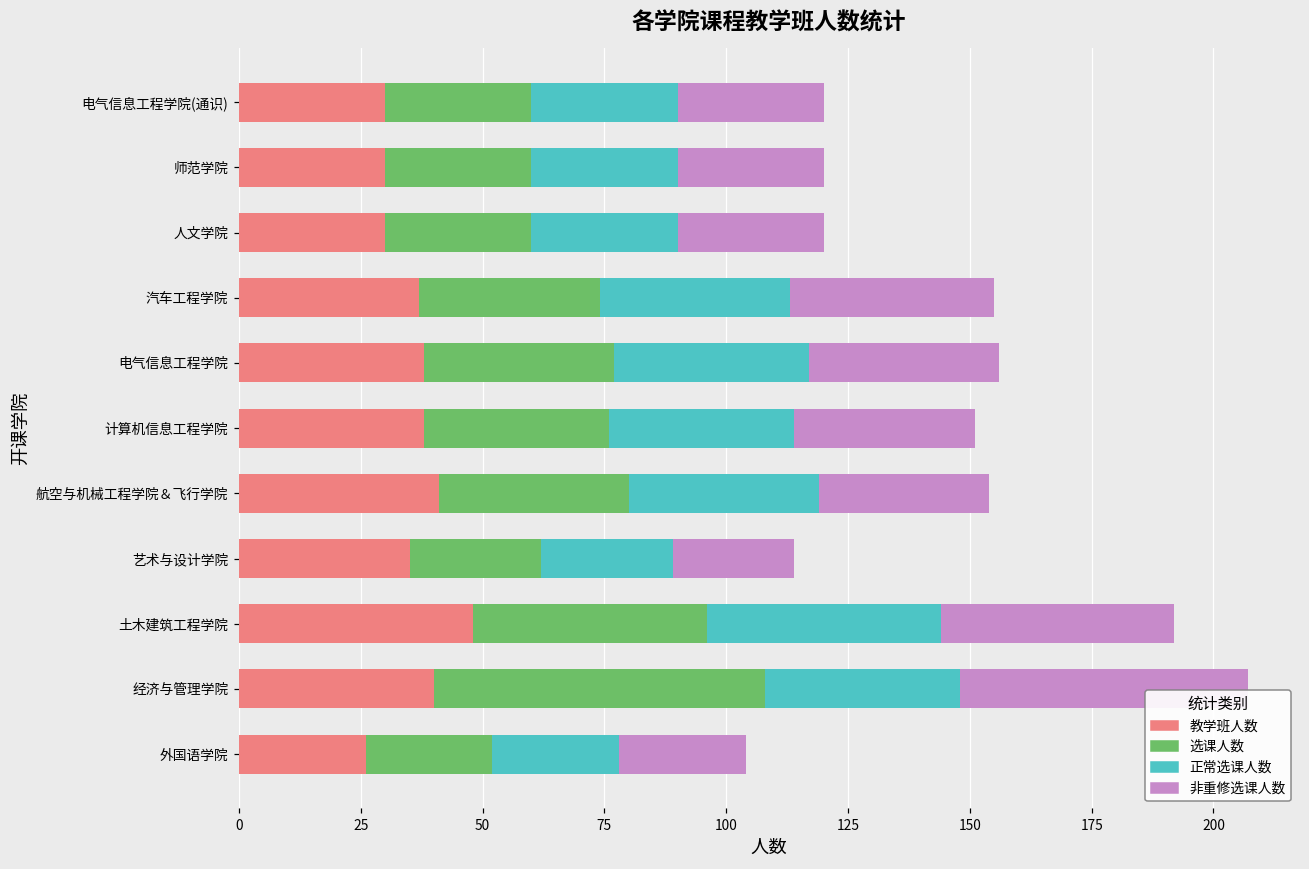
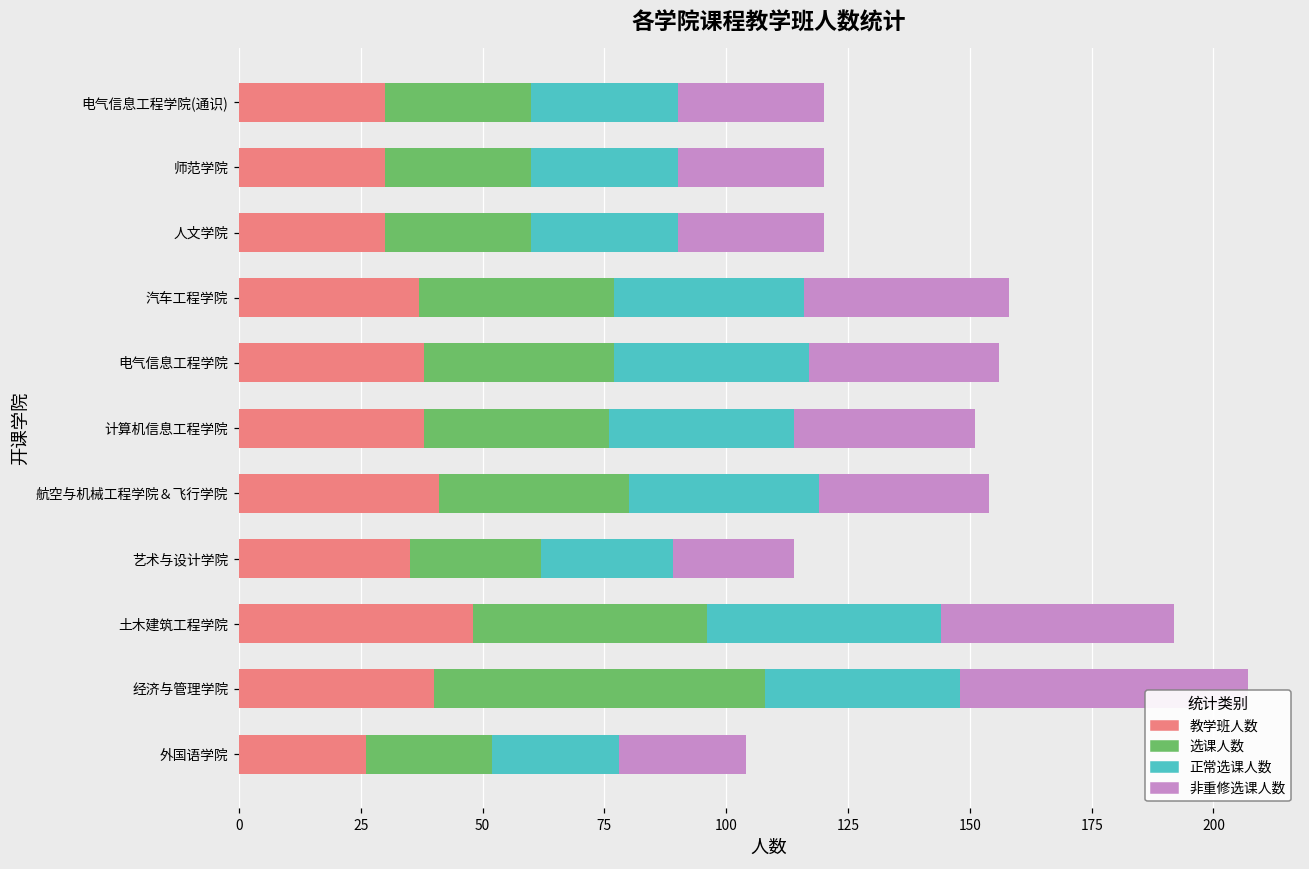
  {
    "教学班人数": {
      "电气信息工程学院(通识)": 30,
      "师范学院": 30,
      "人文学院": 30,
      "汽车工程学院": 37,
      "电气信息工程学院": 38,
      "计算机信息工程学院": 38,
      "航空与机械工程学院＆飞行学院": 41,
      "艺术与设计学院": 35,
      "土木建筑工程学院": 48,
      "经济与管理学院": 40,
      "外国语学院": 26
    },
    "选课人数": {
      "电气信息工程学院(通识)": 30,
      "师范学院": 30,
      "人文学院": 30,
-     "汽车工程学院": 37,
+     "汽车工程学院": 40,
      "电气信息工程学院": 39,
      "计算机信息工程学院": 38,
      "航空与机械工程学院＆飞行学院": 39,
      "艺术与设计学院": 27,
      "土木建筑工程学院": 48,
      "经济与管理学院": 68,
      "外国语学院": 26
    },
    "正常选课人数": {
      "电气信息工程学院(通识)": 30,
      "师范学院": 30,
      "人文学院": 30,
      "汽车工程学院": 39,
      "电气信息工程学院": 40,
      "计算机信息工程学院": 38,
      "航空与机械工程学院＆飞行学院": 39,
      "艺术与设计学院": 27,
      "土木建筑工程学院": 48,
      "经济与管理学院": 40,
      "外国语学院": 26
    },
    "非重修选课人数": {
      "电气信息工程学院(通识)": 30,
      "师范学院": 30,
      "人文学院": 30,
      "汽车工程学院": 42,
      "电气信息工程学院": 39,
      "计算机信息工程学院": 37,
      "航空与机械工程学院＆飞行学院": 35,
      "艺术与设计学院": 25,
      "土木建筑工程学院": 48,
      "经济与管理学院": 59,
      "外国语学院": 26
    }
  }
